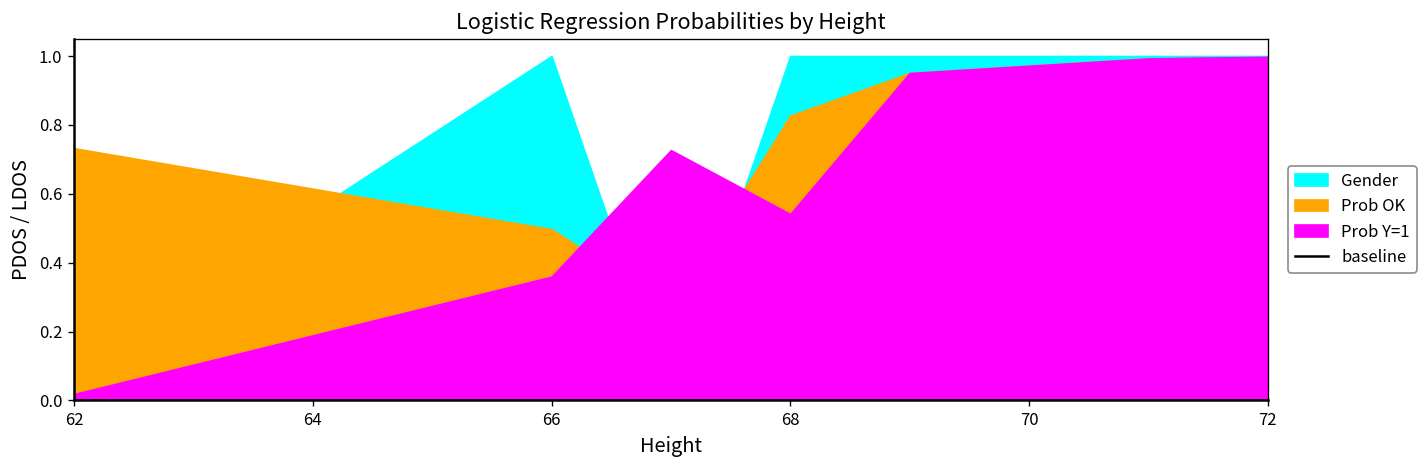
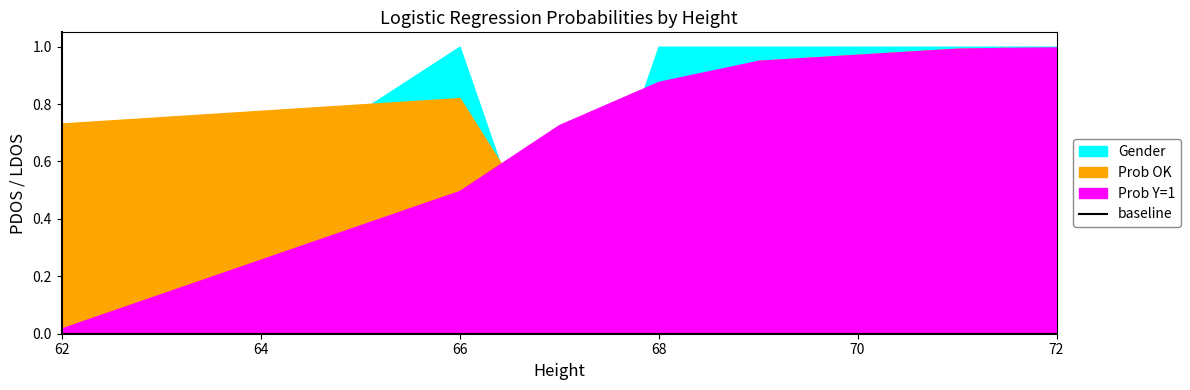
  {
    "baseline": {
      "62": 0.00,
      "66": 0.00,
      "68": 0.00,
      "72": 0.00
    },
    "Gender": {
      "66": 1.00,
      "68": 1.00
    },
    "Prob OK": {
      "62": 0.73,
-     "66": 0.50
+     "66": 0.82
    },
    "Prob Y=1": {
      "62": 0.02,
-     "66": 0.36,
-     "68": 0.54
+     "66": 0.50,
+     "68": 0.88
    }
  }
